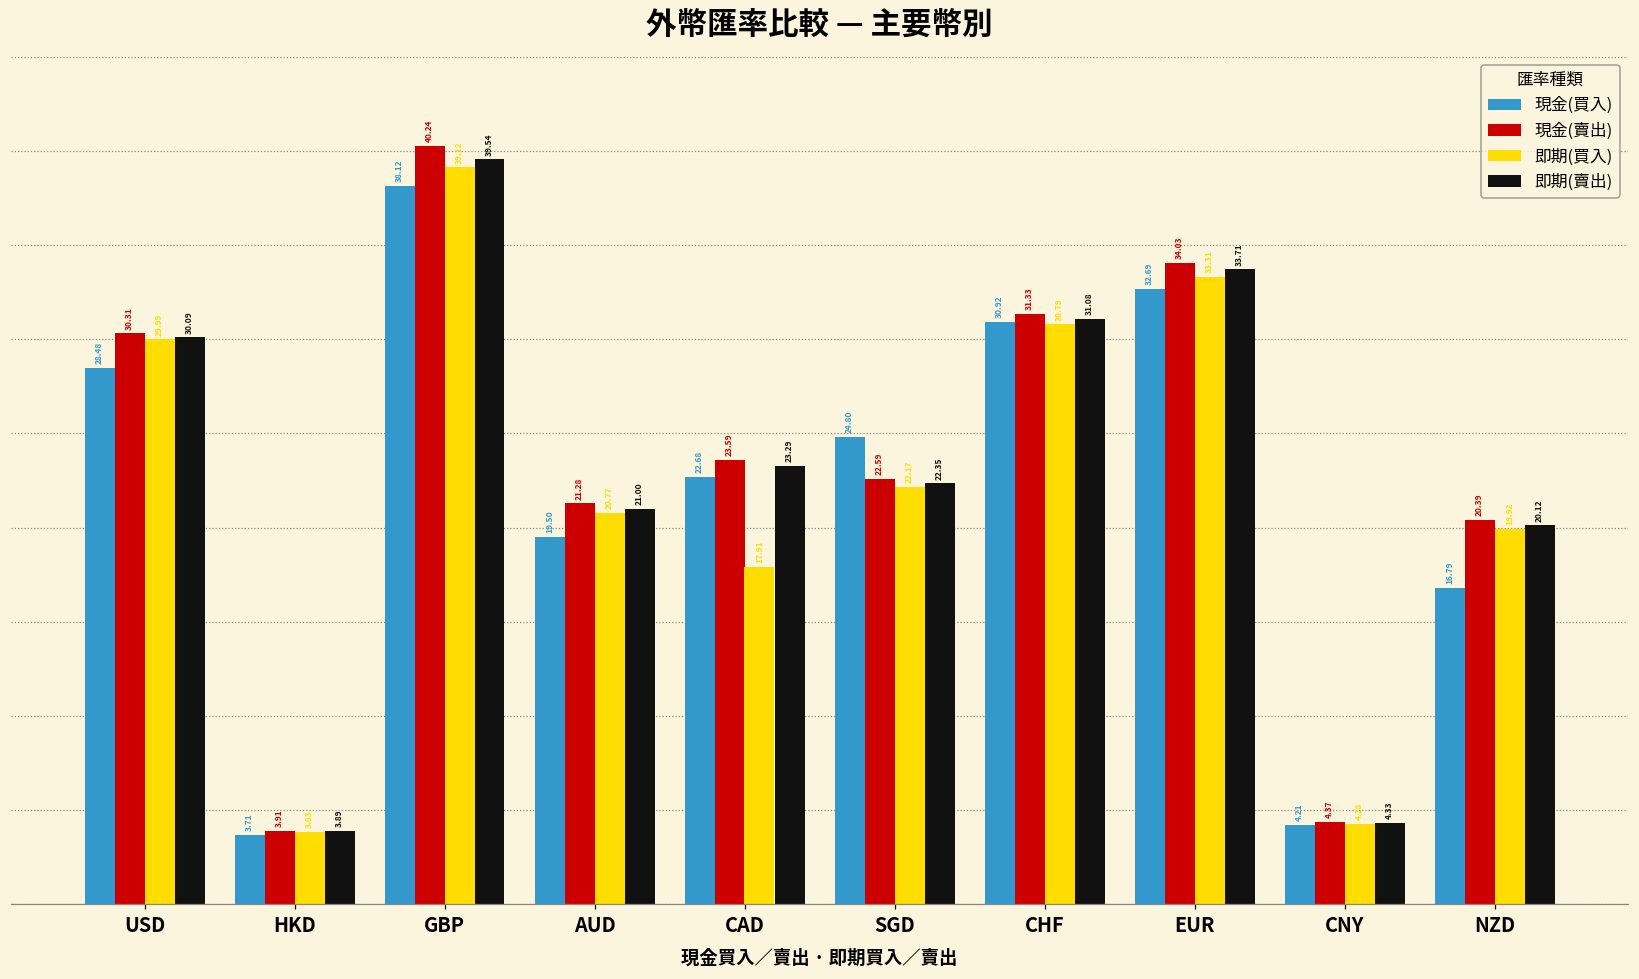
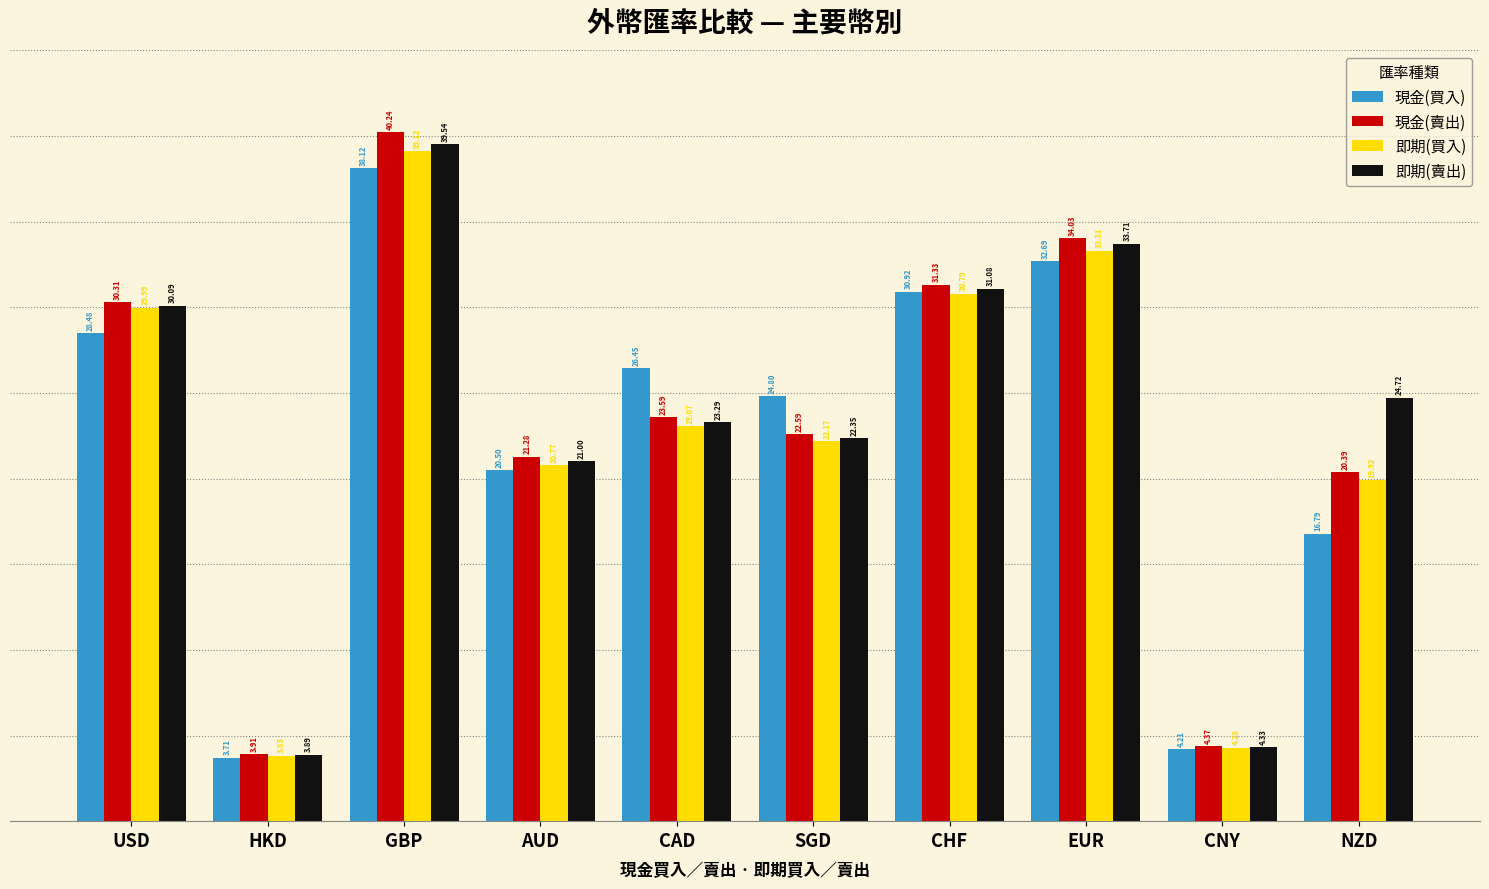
  {
    "現金(買入)": {
      "USD": 28.48,
      "HKD": 3.71,
      "GBP": 38.12,
-     "AUD": 19.50,
-     "CAD": 22.68,
+     "AUD": 20.50,
+     "CAD": 26.45,
      "SGD": 24.80,
      "CHF": 30.92,
      "EUR": 32.69,
      "CNY": 4.21,
      "NZD": 16.79
    },
    "現金(賣出)": {
      "USD": 30.31,
      "HKD": 3.91,
      "GBP": 40.24,
      "AUD": 21.28,
      "CAD": 23.59,
      "SGD": 22.59,
      "CHF": 31.33,
      "EUR": 34.03,
      "CNY": 4.37,
      "NZD": 20.39
    },
    "即期(買入)": {
      "USD": 29.99,
      "HKD": 3.83,
      "GBP": 39.12,
      "AUD": 20.77,
-     "CAD": 17.91,
+     "CAD": 23.07,
      "SGD": 22.17,
      "CHF": 30.79,
      "EUR": 33.31,
      "CNY": 4.28,
      "NZD": 19.92
    },
    "即期(賣出)": {
      "USD": 30.09,
      "HKD": 3.89,
      "GBP": 39.54,
      "AUD": 21.00,
      "CAD": 23.29,
      "SGD": 22.35,
      "CHF": 31.08,
      "EUR": 33.71,
      "CNY": 4.33,
-     "NZD": 20.12
+     "NZD": 24.72
    }
  }
